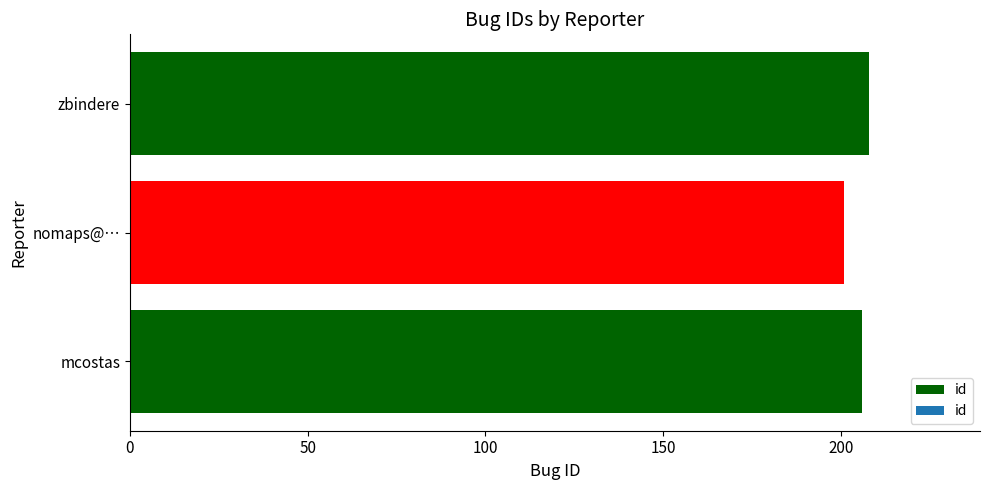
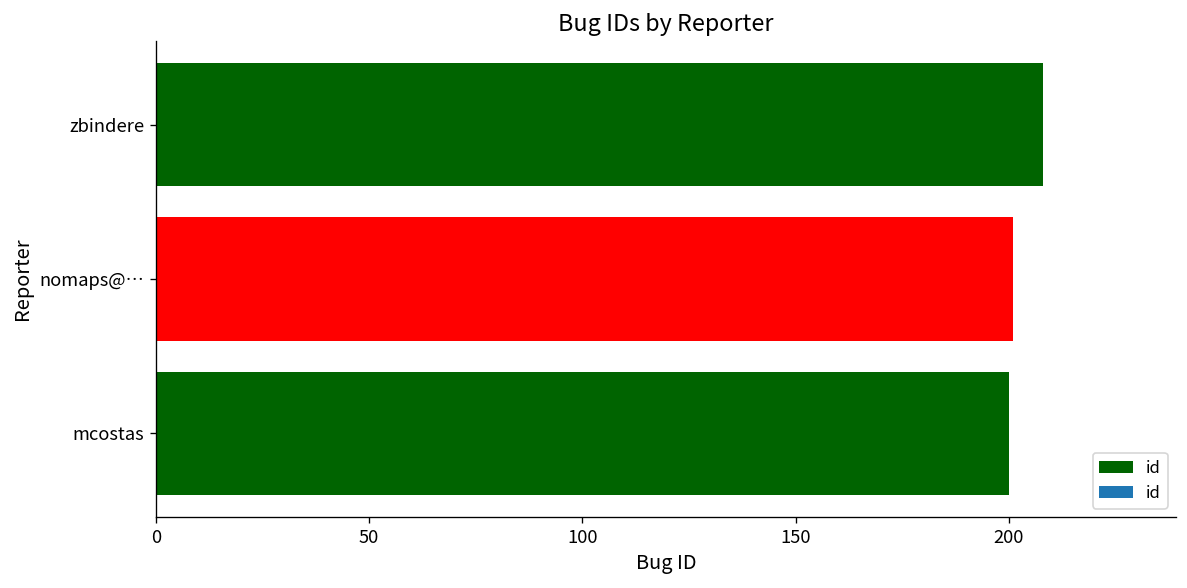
  {
    "zbindere": 208,
    "nomaps@…": 201,
-   "mcostas": 206
+   "mcostas": 200
  }
